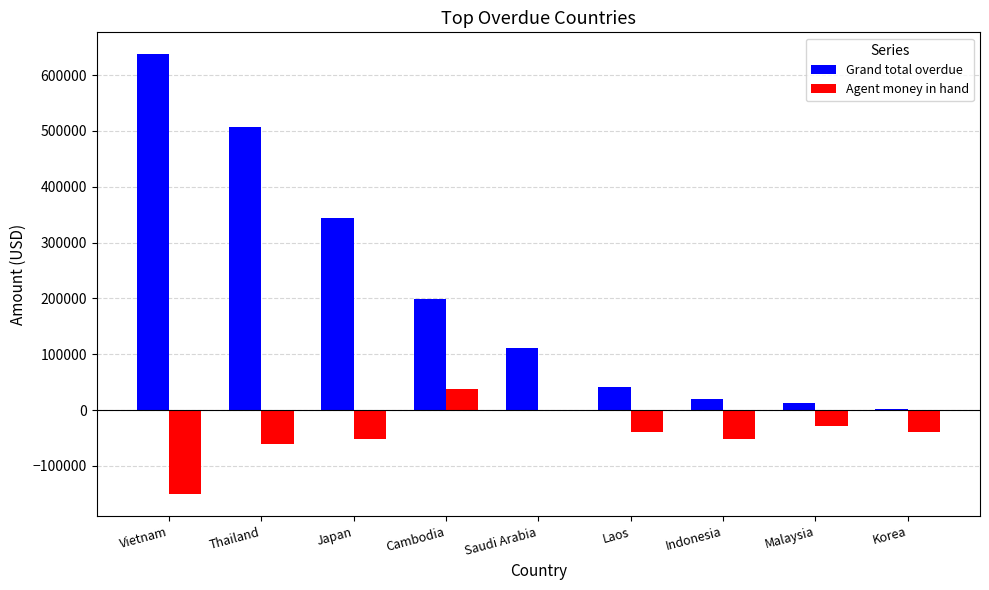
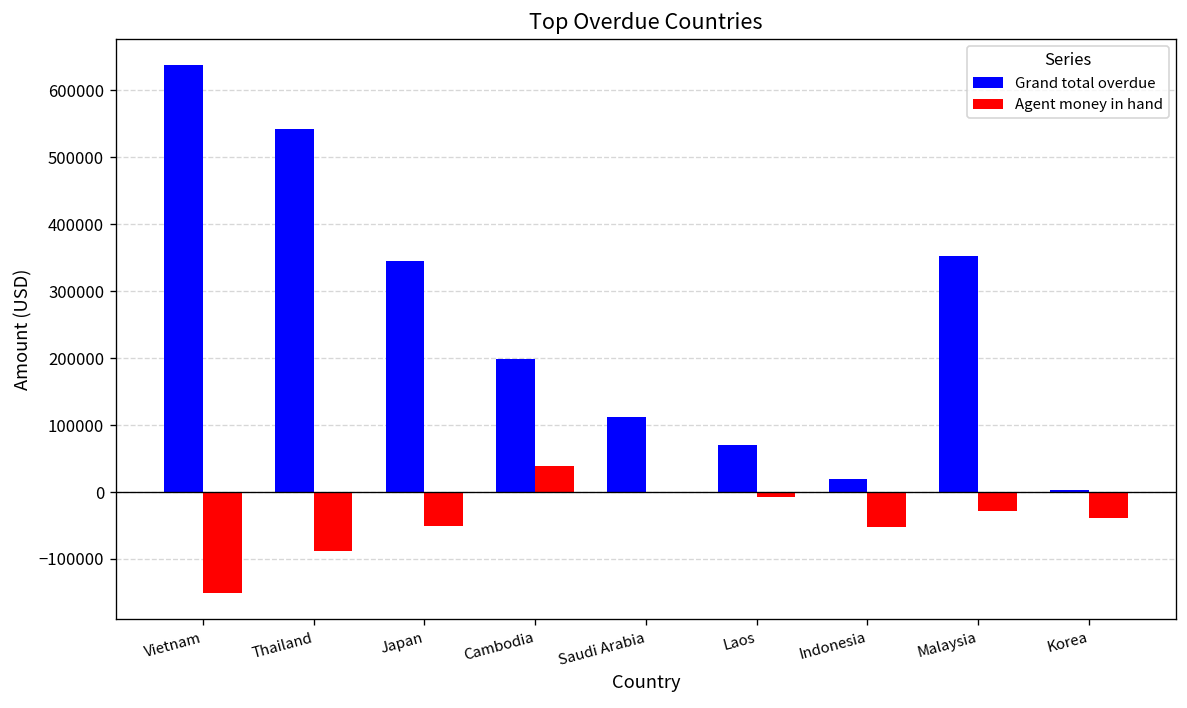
  {
    "Grand total overdue": {
      "Vietnam": 640000,
-     "Thailand": 510000,
+     "Thailand": 540000,
      "Japan": 340000,
      "Cambodia": 200000,
      "Saudi Arabia": 110000,
-     "Laos": 40000,
+     "Laos": 70000,
      "Indonesia": 20000,
-     "Malaysia": 10000
+     "Malaysia": 350000
    },
    "Agent money in hand": {
      "Vietnam": -150000,
-     "Thailand": -60000,
+     "Thailand": -90000,
      "Japan": -50000,
      "Cambodia": 40000,
      "Saudi Arabia": 0,
-     "Laos": -40000,
+     "Laos": -10000,
      "Indonesia": -50000,
      "Malaysia": -30000,
      "Korea": -40000
    }
  }
